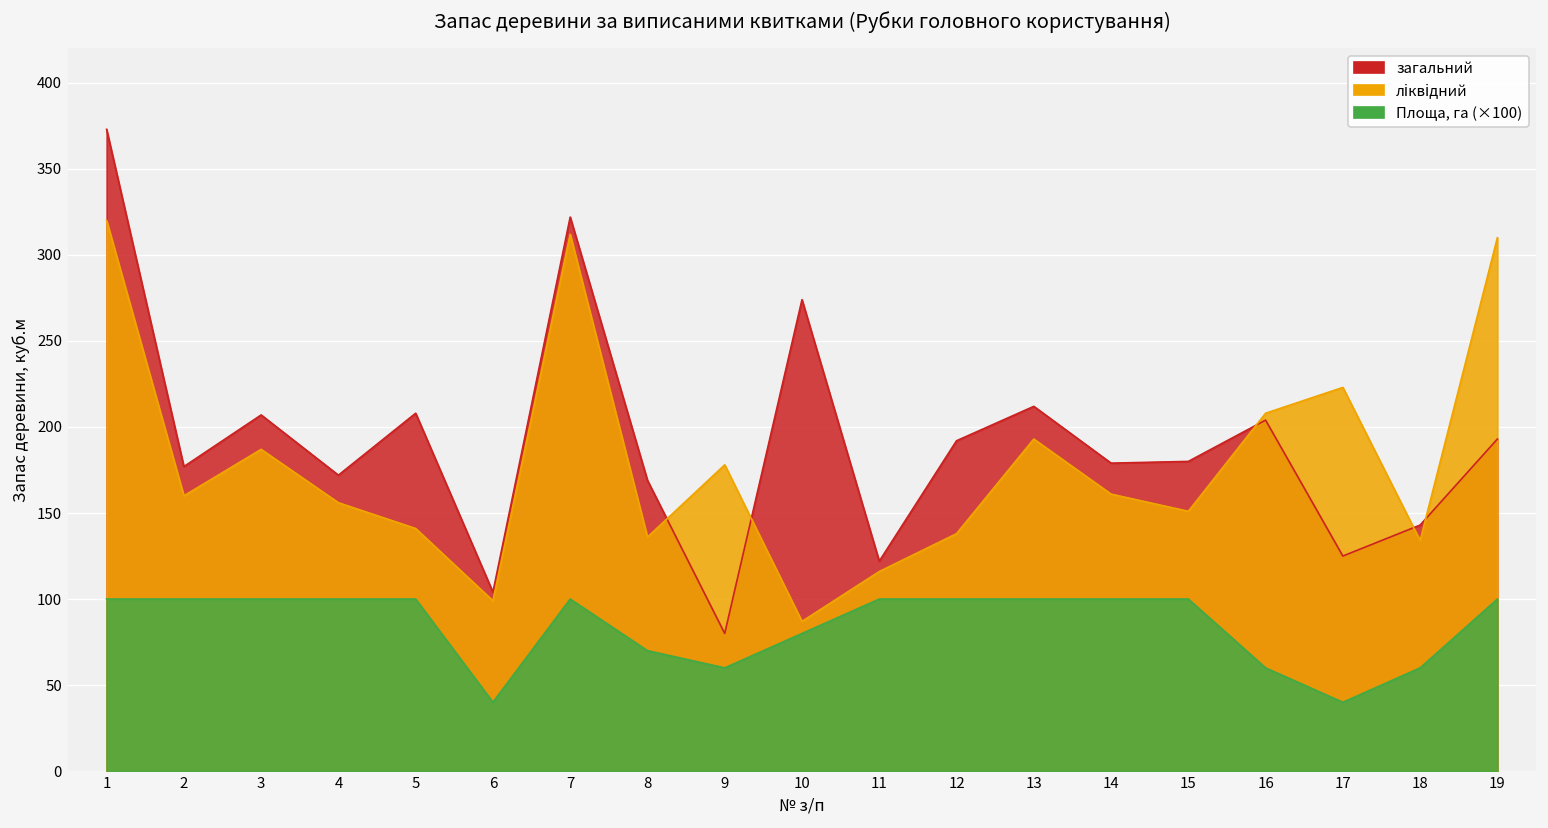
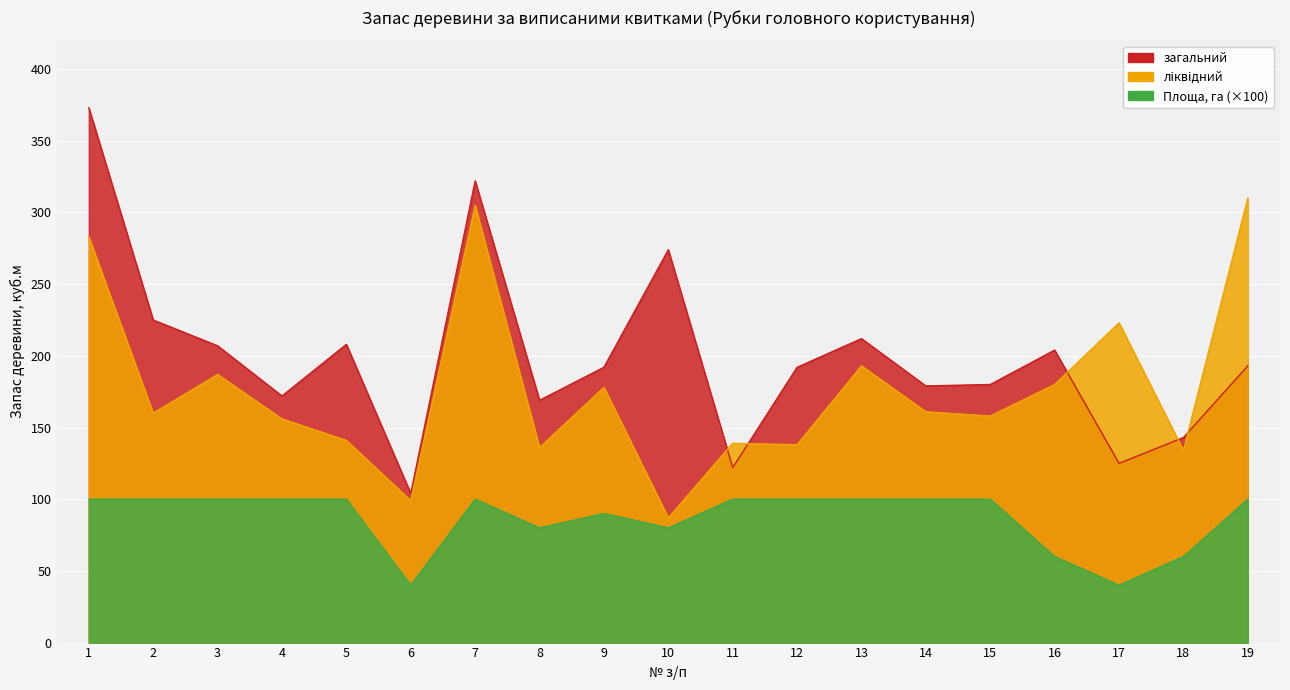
  {
    "загальний": {
      "1": 373,
-     "2": 177,
+     "2": 225,
      "3": 207,
      "4": 172,
      "5": 208,
      "6": 104,
      "7": 322,
      "8": 169,
-     "9": 80,
+     "9": 192,
      "10": 274,
      "11": 122,
      "12": 192,
      "13": 212,
      "14": 179,
      "15": 180,
      "16": 204,
      "17": 125,
      "18": 143,
      "19": 193
    },
    "ліквідний": {
-     "1": 320,
+     "1": 283,
      "2": 160,
      "3": 187,
      "4": 156,
      "5": 141,
      "6": 99,
-     "7": 312,
+     "7": 305,
      "8": 136,
      "9": 178,
      "10": 87,
-     "11": 116,
+     "11": 139,
      "12": 138,
      "13": 193,
      "14": 161,
-     "15": 151,
-     "16": 208,
+     "15": 158,
+     "16": 180,
      "17": 223,
      "18": 134,
      "19": 310
    },
    "Площа, га (×100)": {
      "1": 100,
      "2": 100,
      "3": 100,
      "4": 100,
      "5": 100,
      "6": 40,
      "7": 100,
-     "8": 70,
-     "9": 60,
+     "8": 80,
+     "9": 90,
      "10": 80,
      "11": 100,
      "12": 100,
      "13": 100,
      "14": 100,
      "15": 100,
      "16": 60,
      "17": 40,
      "18": 60,
      "19": 100
    }
  }
